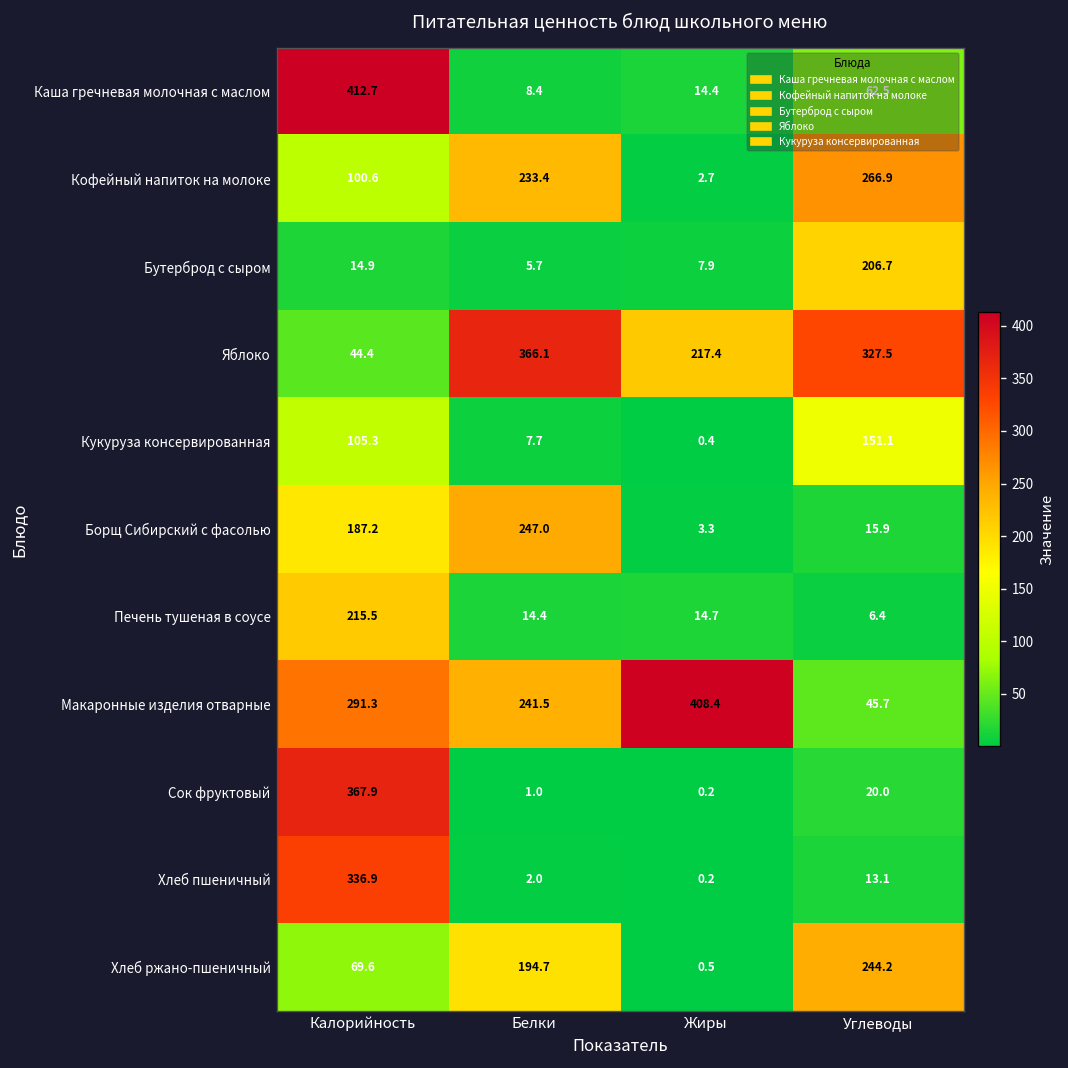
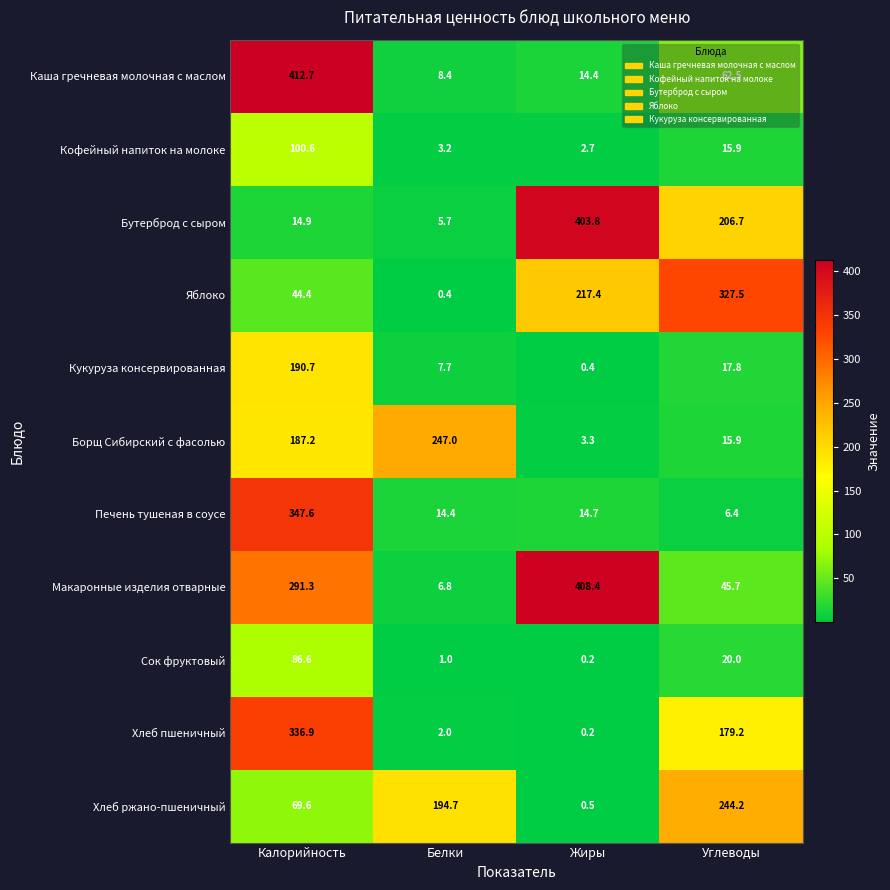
  {
    "Каша гречневая молочная с маслом": {
      "Калорийность": 412.7,
      "Белки": 8.4,
      "Жиры": 14.4
    },
    "Кофейный напиток на молоке": {
      "Калорийность": 100.6,
-     "Белки": 233.4,
+     "Белки": 3.2,
      "Жиры": 2.7,
-     "Углеводы": 266.9
+     "Углеводы": 15.9
    },
    "Бутерброд с сыром": {
      "Калорийность": 14.9,
      "Белки": 5.7,
-     "Жиры": 7.9,
+     "Жиры": 403.8,
      "Углеводы": 206.7
    },
    "Яблоко": {
      "Калорийность": 44.4,
-     "Белки": 366.1,
+     "Белки": 0.4,
      "Жиры": 217.4,
      "Углеводы": 327.5
    },
    "Кукуруза консервированная": {
-     "Калорийность": 105.3,
+     "Калорийность": 190.7,
      "Белки": 7.7,
      "Жиры": 0.4,
-     "Углеводы": 151.1
+     "Углеводы": 17.8
    },
    "Борщ Сибирский с фасолью": {
      "Калорийность": 187.2,
      "Белки": 247.0,
      "Жиры": 3.3,
      "Углеводы": 15.9
    },
    "Печень тушеная в соусе": {
-     "Калорийность": 215.5,
+     "Калорийность": 347.6,
      "Белки": 14.4,
      "Жиры": 14.7,
      "Углеводы": 6.4
    },
    "Макаронные изделия отварные": {
      "Калорийность": 291.3,
-     "Белки": 241.5,
+     "Белки": 6.8,
      "Жиры": 408.4,
      "Углеводы": 45.7
    },
    "Сок фруктовый": {
-     "Калорийность": 367.9,
+     "Калорийность": 86.6,
      "Белки": 1.0,
      "Жиры": 0.2,
      "Углеводы": 20.0
    },
    "Хлеб пшеничный": {
      "Калорийность": 336.9,
      "Белки": 2.0,
      "Жиры": 0.2,
-     "Углеводы": 13.1
+     "Углеводы": 179.2
    },
    "Хлеб ржано-пшеничный": {
      "Калорийность": 69.6,
      "Белки": 194.7,
      "Жиры": 0.5,
      "Углеводы": 244.2
    }
  }
